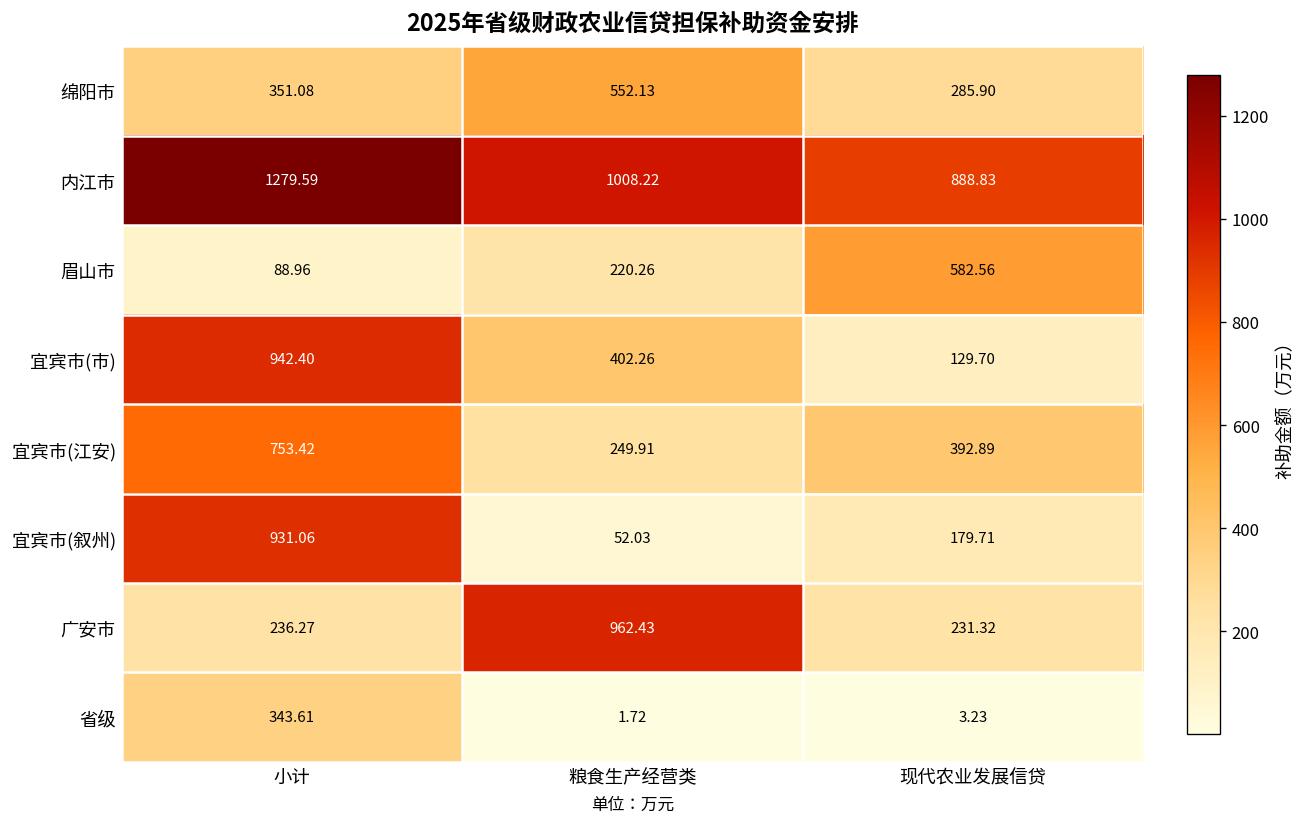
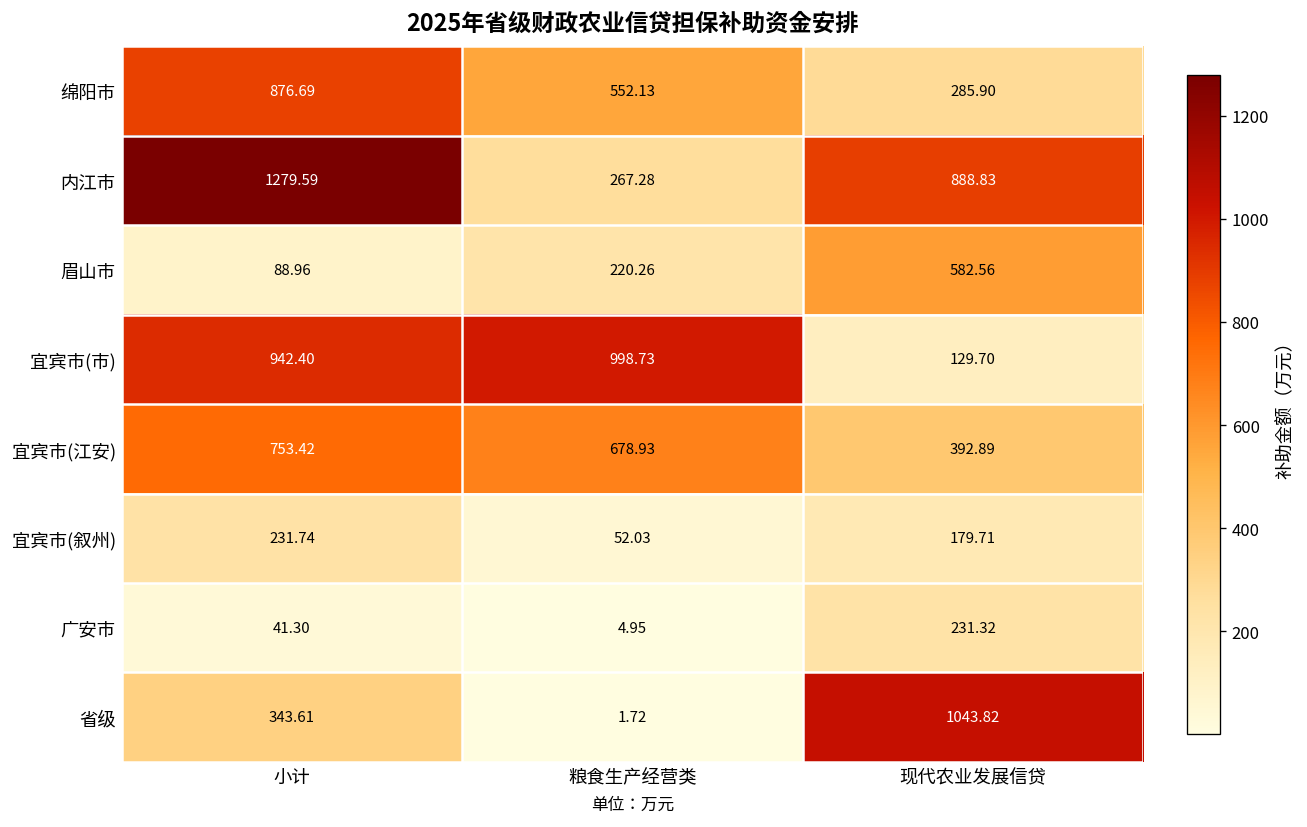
  {
    "绵阳市": {
-     "小计": 351.08,
+     "小计": 876.69,
      "粮食生产经营类": 552.13,
      "现代农业发展信贷": 285.90
    },
    "内江市": {
      "小计": 1279.59,
-     "粮食生产经营类": 1008.22,
+     "粮食生产经营类": 267.28,
      "现代农业发展信贷": 888.83
    },
    "眉山市": {
      "小计": 88.96,
      "粮食生产经营类": 220.26,
      "现代农业发展信贷": 582.56
    },
    "宜宾市(市)": {
      "小计": 942.40,
-     "粮食生产经营类": 402.26,
+     "粮食生产经营类": 998.73,
      "现代农业发展信贷": 129.70
    },
    "宜宾市(江安)": {
      "小计": 753.42,
-     "粮食生产经营类": 249.91,
+     "粮食生产经营类": 678.93,
      "现代农业发展信贷": 392.89
    },
    "宜宾市(叙州)": {
-     "小计": 931.06,
+     "小计": 231.74,
      "粮食生产经营类": 52.03,
      "现代农业发展信贷": 179.71
    },
    "广安市": {
-     "小计": 236.27,
-     "粮食生产经营类": 962.43,
+     "小计": 41.30,
+     "粮食生产经营类": 4.95,
      "现代农业发展信贷": 231.32
    },
    "省级": {
      "小计": 343.61,
      "粮食生产经营类": 1.72,
-     "现代农业发展信贷": 3.23
+     "现代农业发展信贷": 1043.82
    }
  }
